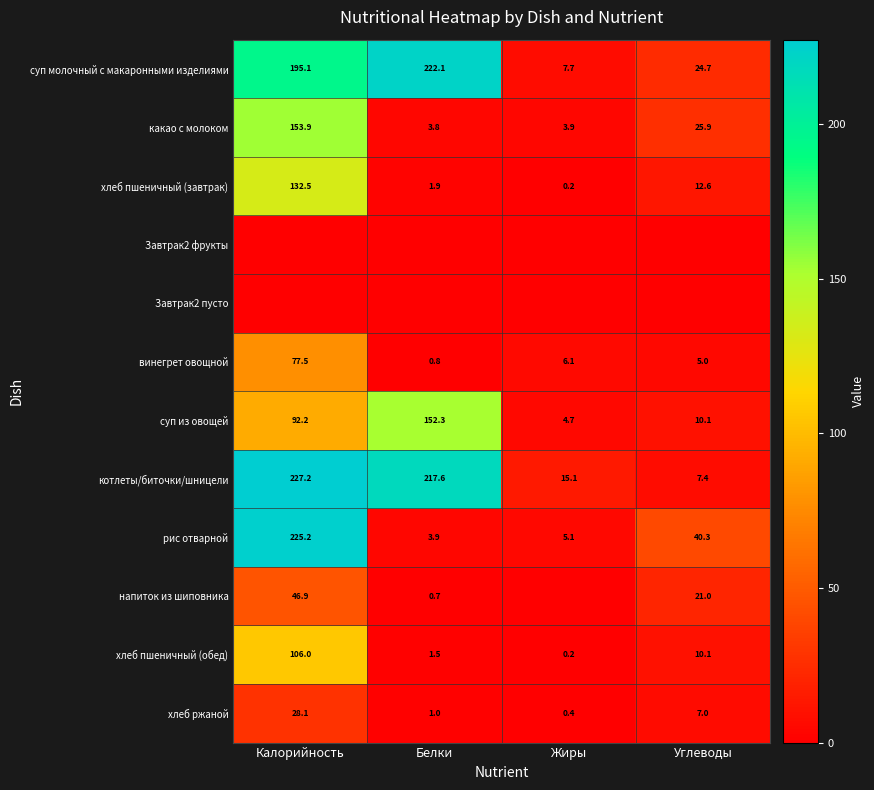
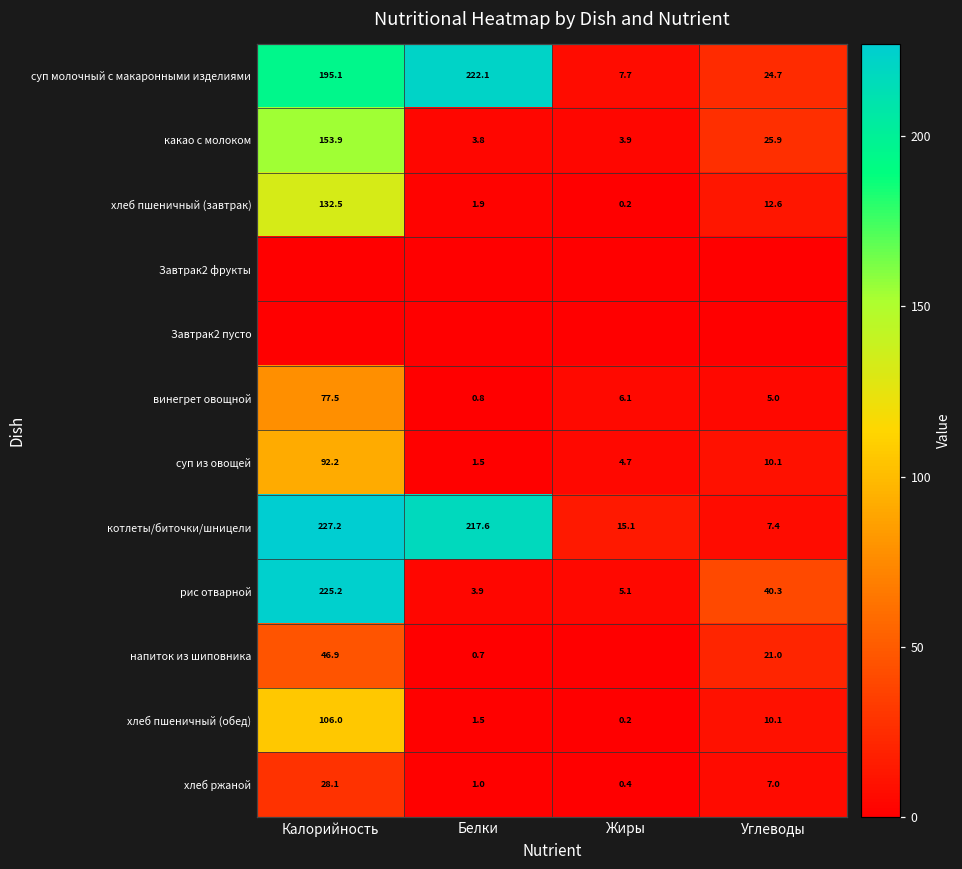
  {
    "суп молочный с макаронными изделиями": {
      "Калорийность": 195.1,
      "Белки": 222.1,
      "Жиры": 7.7,
      "Углеводы": 24.7
    },
    "какао с молоком": {
      "Калорийность": 153.9,
      "Белки": 3.8,
      "Жиры": 3.9,
      "Углеводы": 25.9
    },
    "хлеб пшеничный (завтрак)": {
      "Калорийность": 132.5,
      "Белки": 1.9,
      "Жиры": 0.2,
      "Углеводы": 12.6
    },
    "винегрет овощной": {
      "Калорийность": 77.5,
      "Белки": 0.8,
      "Жиры": 6.1,
      "Углеводы": 5.0
    },
    "суп из овощей": {
      "Калорийность": 92.2,
-     "Белки": 152.3,
+     "Белки": 1.5,
      "Жиры": 4.7,
      "Углеводы": 10.1
    },
    "котлеты/биточки/шницели": {
      "Калорийность": 227.2,
      "Белки": 217.6,
      "Жиры": 15.1,
      "Углеводы": 7.4
    },
    "рис отварной": {
      "Калорийность": 225.2,
      "Белки": 3.9,
      "Жиры": 5.1,
      "Углеводы": 40.3
    },
    "напиток из шиповника": {
      "Калорийность": 46.9,
      "Белки": 0.7,
      "Углеводы": 21.0
    },
    "хлеб пшеничный (обед)": {
      "Калорийность": 106.0,
      "Белки": 1.5,
      "Жиры": 0.2,
      "Углеводы": 10.1
    },
    "хлеб ржаной": {
      "Калорийность": 28.1,
      "Белки": 1.0,
      "Жиры": 0.4,
      "Углеводы": 7.0
    }
  }
